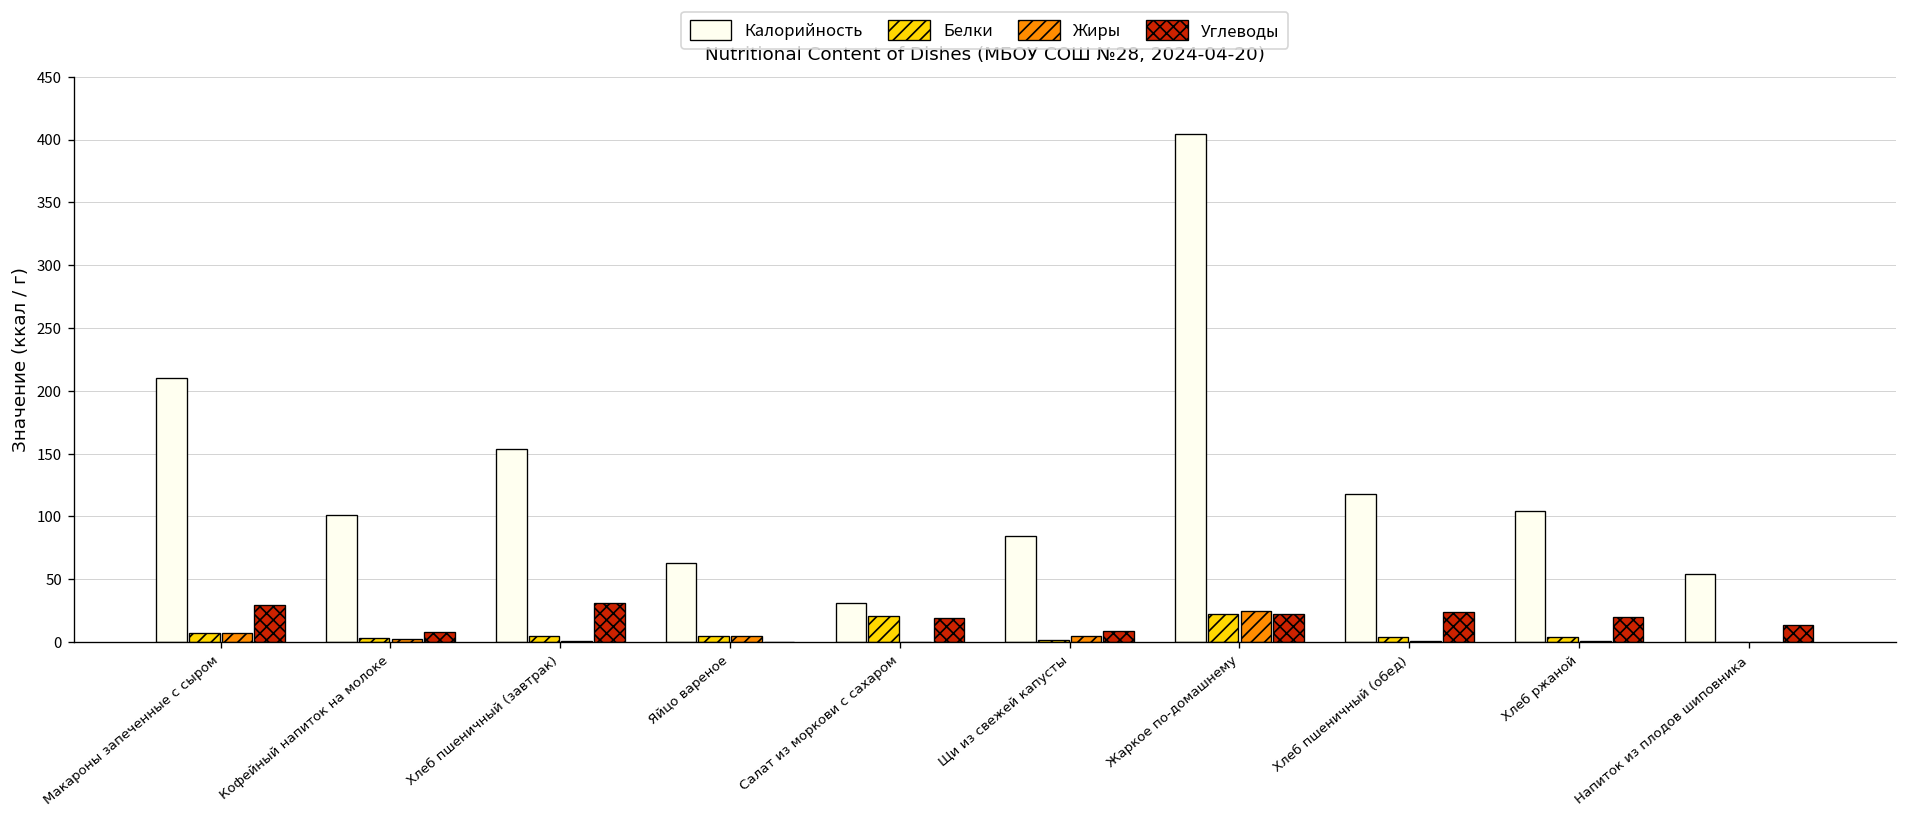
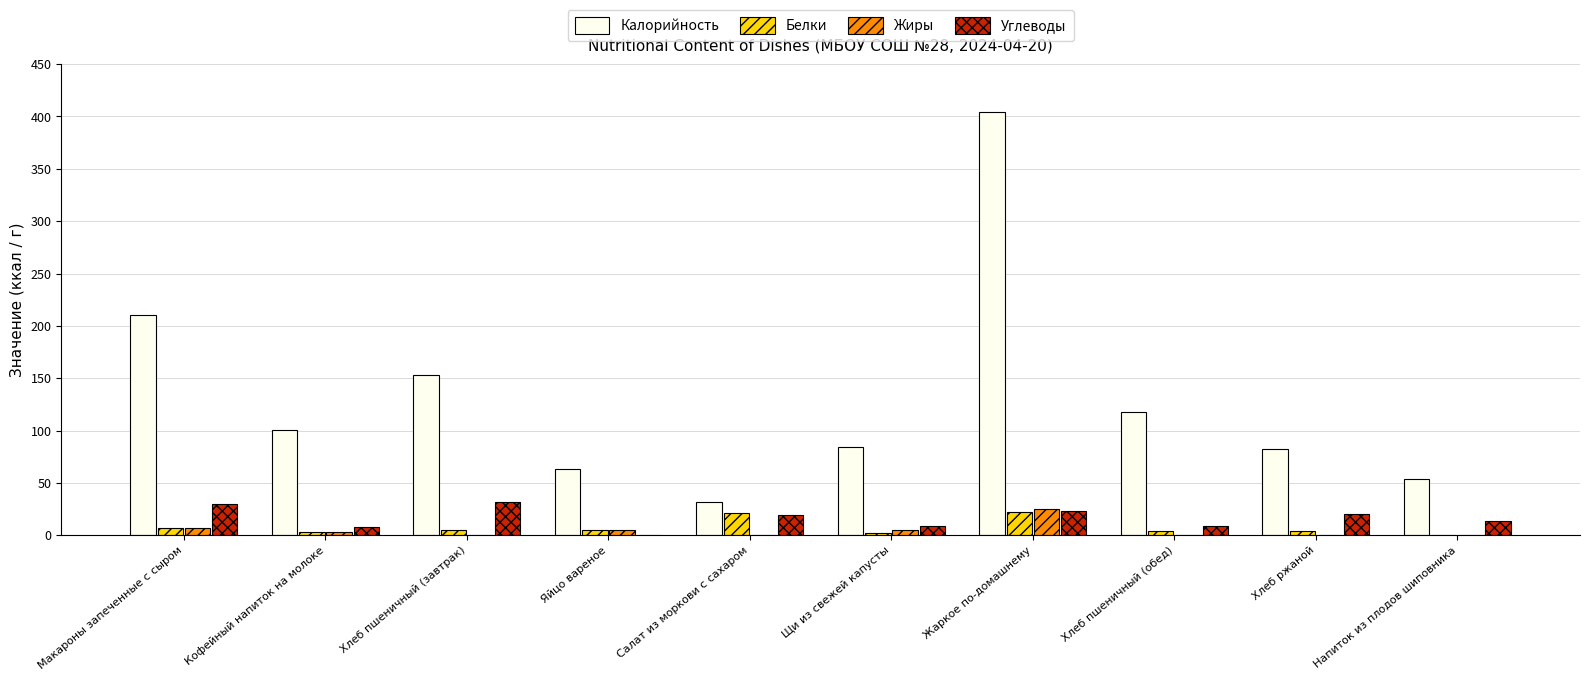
  {
    "Калорийность": {
      "Макароны запеченные с сыром": 210,
      "Кофейный напиток на молоке": 101,
      "Хлеб пшеничный (завтрак)": 153,
      "Яйцо вареное": 63,
      "Салат из моркови с сахаром": 31,
      "Щи из свежей капусты": 85,
      "Жаркое по-домашнему": 404,
      "Хлеб пшеничный (обед)": 118,
-     "Хлеб ржаной": 104,
+     "Хлеб ржаной": 82,
      "Напиток из плодов шиповника": 54
    },
    "Белки": {
      "Макароны запеченные с сыром": 7,
      "Кофейный напиток на молоке": 3,
      "Хлеб пшеничный (завтрак)": 5,
      "Яйцо вареное": 5,
      "Салат из моркови с сахаром": 21,
      "Жаркое по-домашнему": 22,
      "Хлеб пшеничный (обед)": 4,
      "Хлеб ржаной": 4
    },
    "Жиры": {
      "Макароны запеченные с сыром": 7,
      "Кофейный напиток на молоке": 3,
      "Яйцо вареное": 5,
      "Щи из свежей капусты": 5,
      "Жаркое по-домашнему": 25
    },
    "Углеводы": {
      "Макароны запеченные с сыром": 30,
      "Кофейный напиток на молоке": 8,
      "Хлеб пшеничный (завтрак)": 31,
      "Салат из моркови с сахаром": 19,
      "Щи из свежей капусты": 8,
      "Жаркое по-домашнему": 23,
-     "Хлеб пшеничный (обед)": 24,
+     "Хлеб пшеничный (обед)": 9,
      "Хлеб ржаной": 20,
      "Напиток из плодов шиповника": 13
    }
  }
